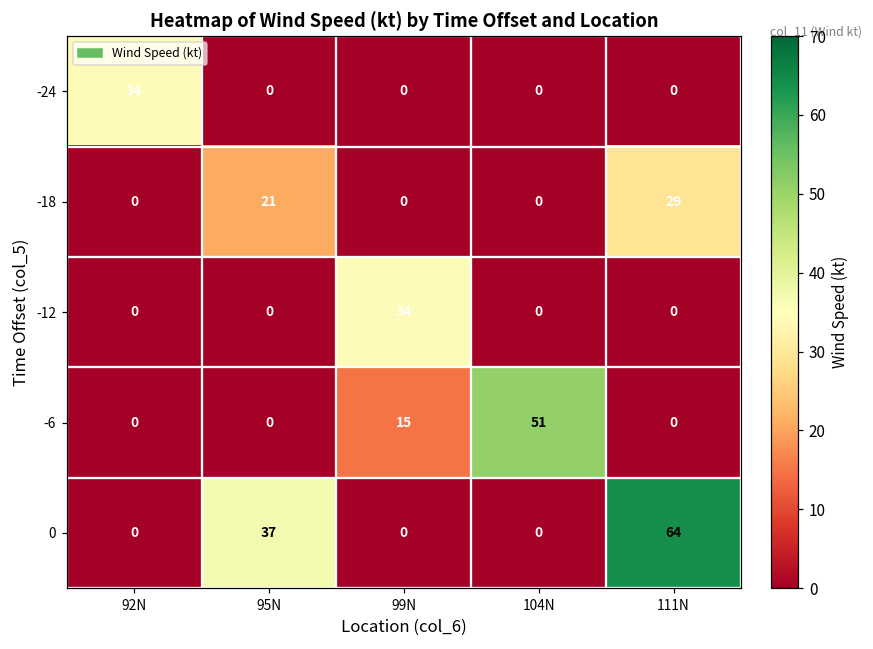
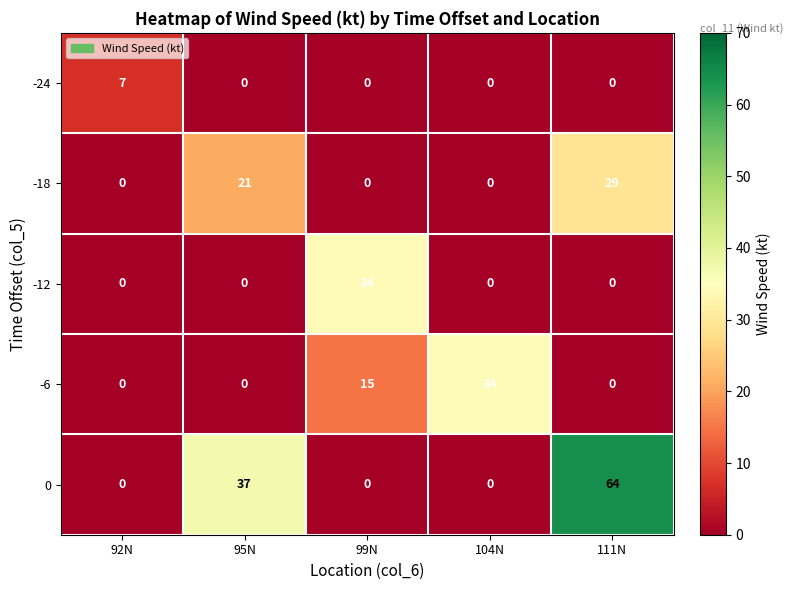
  {
    "-24": {
-     "92N": 34,
+     "92N": 7,
      "95N": 0,
      "99N": 0,
      "104N": 0,
      "111N": 0
    },
    "-18": {
      "92N": 0,
      "95N": 21,
      "99N": 0,
      "104N": 0,
      "111N": 29
    },
    "-12": {
      "92N": 0,
      "95N": 0,
      "99N": 34,
      "104N": 0,
      "111N": 0
    },
    "-6": {
      "92N": 0,
      "95N": 0,
      "99N": 15,
-     "104N": 51,
+     "104N": 34,
      "111N": 0
    },
    "0": {
      "92N": 0,
      "95N": 37,
      "99N": 0,
      "104N": 0,
      "111N": 64
    }
  }
